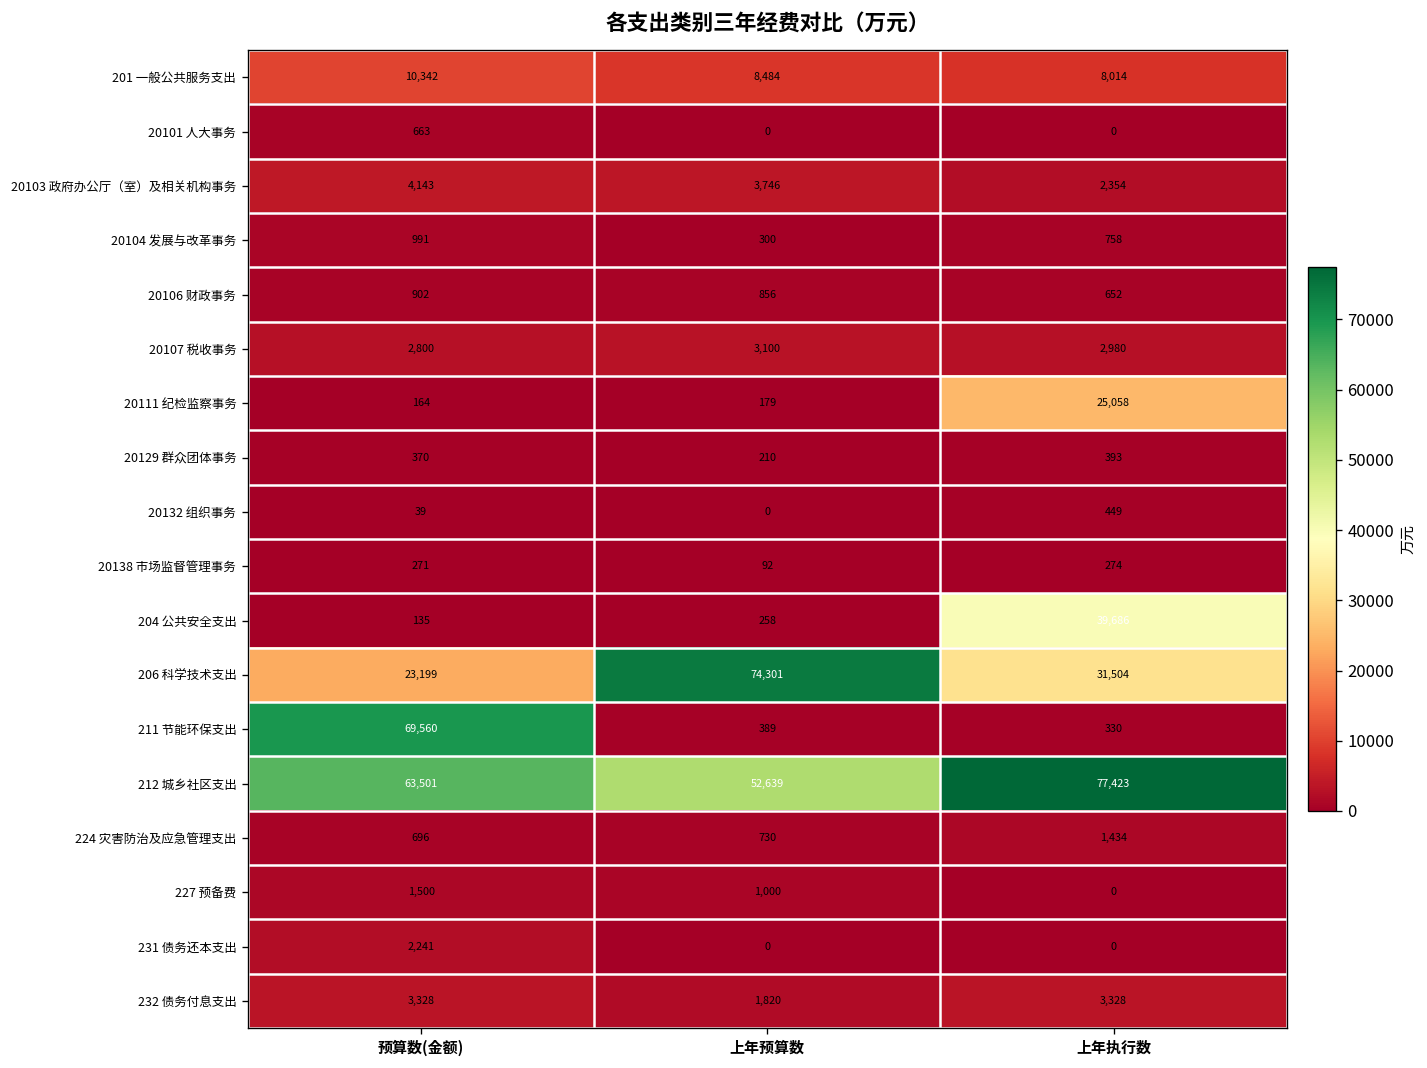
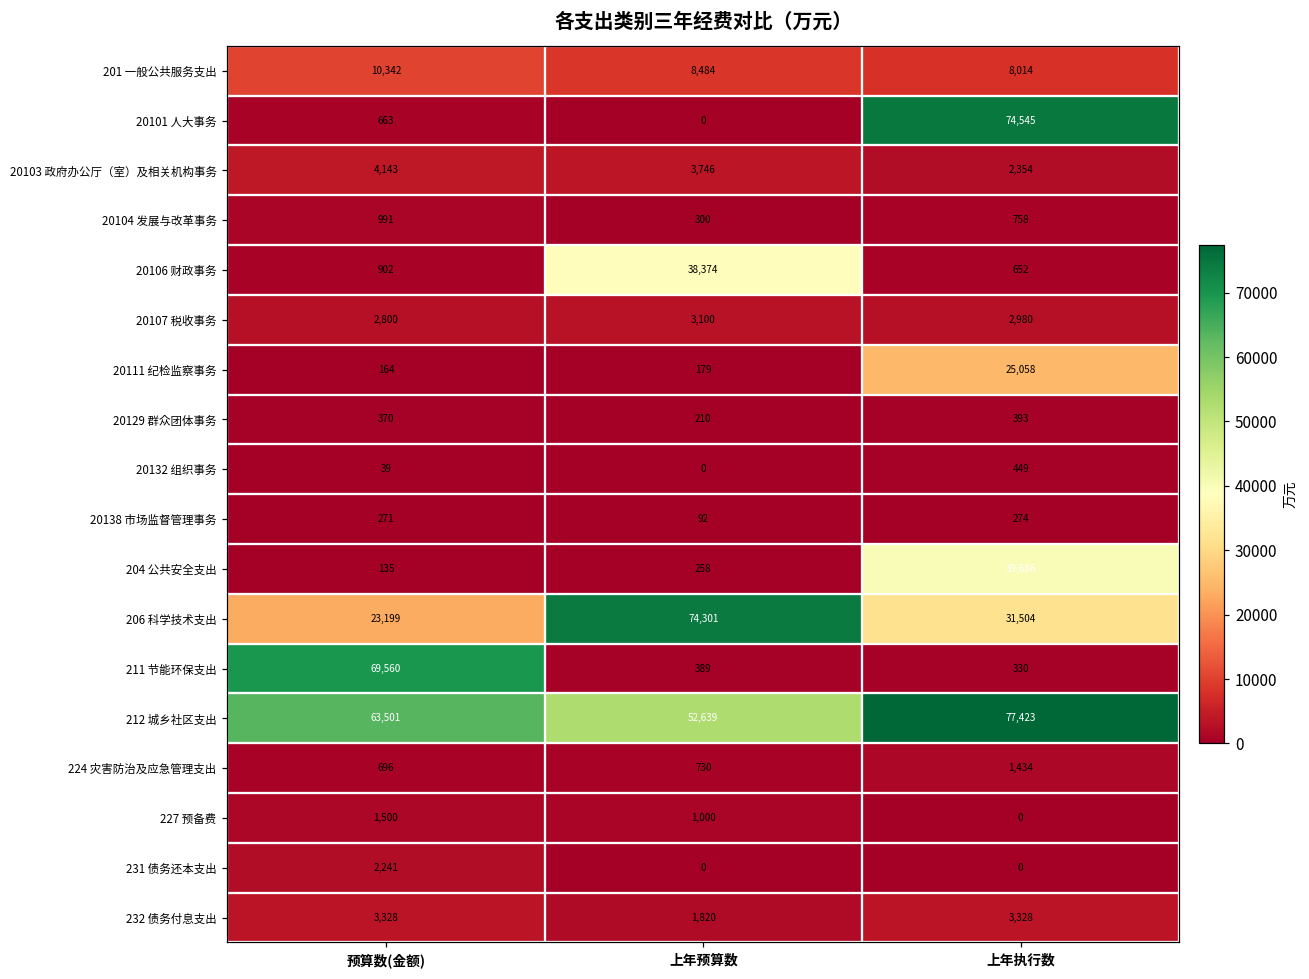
  {
    "201 一般公共服务支出": {
      "预算数(金额)": "10,342",
      "上年预算数": "8,484",
      "上年执行数": "8,014"
    },
    "20101 人大事务": {
      "预算数(金额)": "663",
      "上年预算数": "0",
-     "上年执行数": "0"
+     "上年执行数": "74,545"
    },
    "20103 政府办公厅（室）及相关机构事务": {
      "预算数(金额)": "4,143",
      "上年预算数": "3,746",
      "上年执行数": "2,354"
    },
    "20104 发展与改革事务": {
      "预算数(金额)": "991",
      "上年预算数": "300",
      "上年执行数": "758"
    },
    "20106 财政事务": {
      "预算数(金额)": "902",
-     "上年预算数": "856",
+     "上年预算数": "38,374",
      "上年执行数": "652"
    },
    "20107 税收事务": {
      "预算数(金额)": "2,800",
      "上年预算数": "3,100",
      "上年执行数": "2,980"
    },
    "20111 纪检监察事务": {
      "预算数(金额)": "164",
      "上年预算数": "179",
      "上年执行数": "25,058"
    },
    "20129 群众团体事务": {
      "预算数(金额)": "370",
      "上年预算数": "210",
      "上年执行数": "393"
    },
    "20132 组织事务": {
      "预算数(金额)": "39",
      "上年预算数": "0",
      "上年执行数": "449"
    },
    "20138 市场监督管理事务": {
      "预算数(金额)": "271",
      "上年预算数": "92",
      "上年执行数": "274"
    },
    "204 公共安全支出": {
      "预算数(金额)": "135",
      "上年预算数": "258",
      "上年执行数": "39,686"
    },
    "206 科学技术支出": {
      "预算数(金额)": "23,199",
      "上年预算数": "74,301",
      "上年执行数": "31,504"
    },
    "211 节能环保支出": {
      "预算数(金额)": "69,560",
      "上年预算数": "389",
      "上年执行数": "330"
    },
    "212 城乡社区支出": {
      "预算数(金额)": "63,501",
      "上年预算数": "52,639",
      "上年执行数": "77,423"
    },
    "224 灾害防治及应急管理支出": {
      "预算数(金额)": "696",
      "上年预算数": "730",
      "上年执行数": "1,434"
    },
    "227 预备费": {
      "预算数(金额)": "1,500",
      "上年预算数": "1,000",
      "上年执行数": "0"
    },
    "231 债务还本支出": {
      "预算数(金额)": "2,241",
      "上年预算数": "0",
      "上年执行数": "0"
    },
    "232 债务付息支出": {
      "预算数(金额)": "3,328",
      "上年预算数": "1,820",
      "上年执行数": "3,328"
    }
  }
